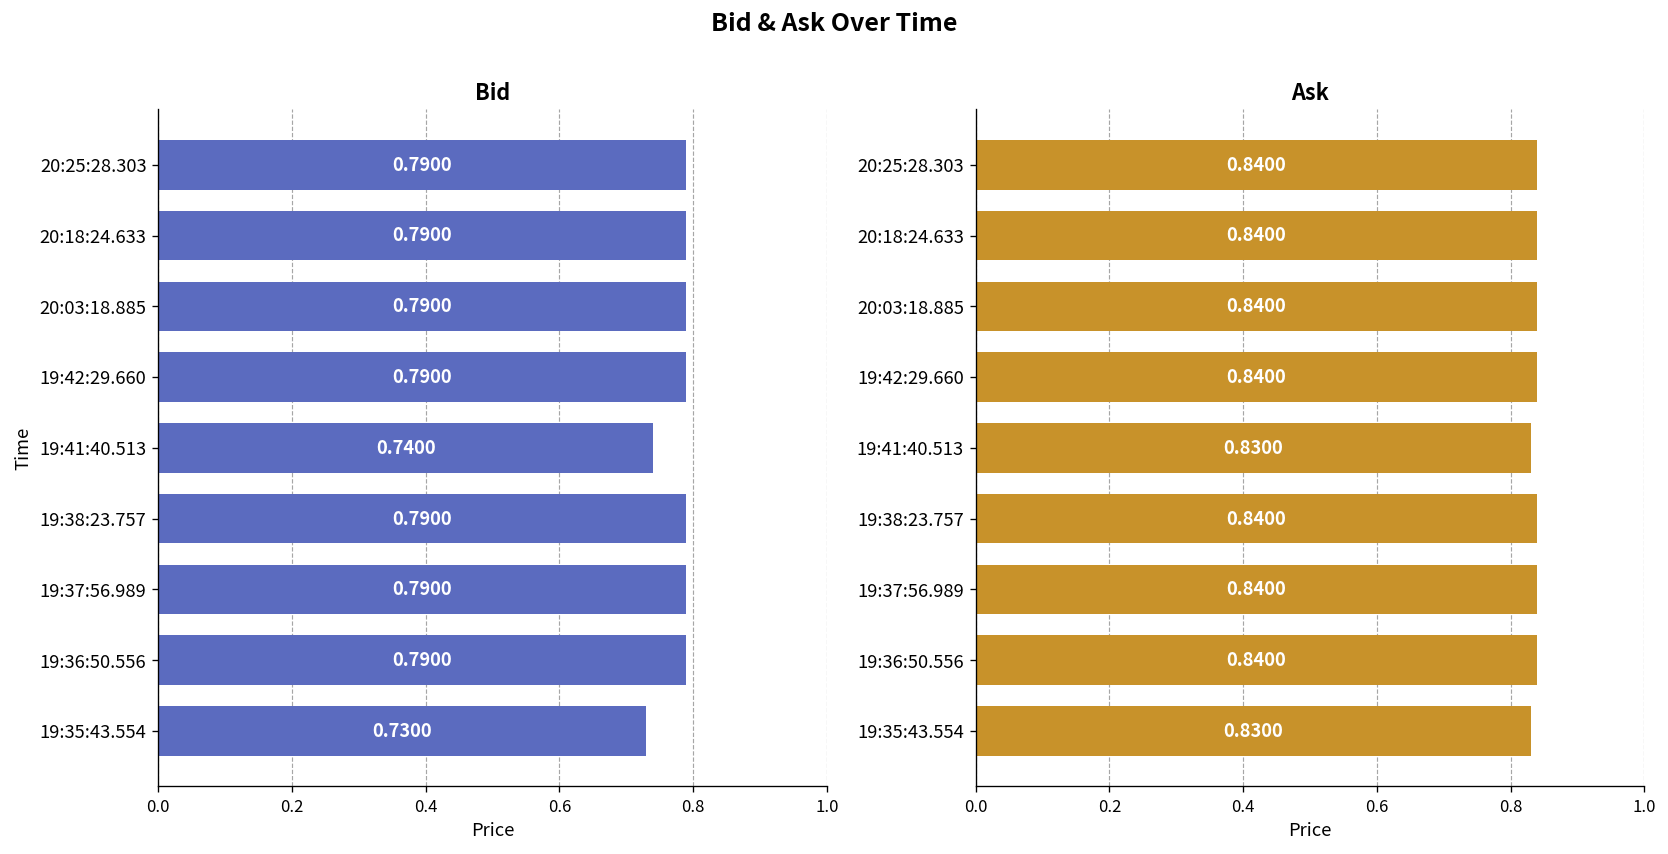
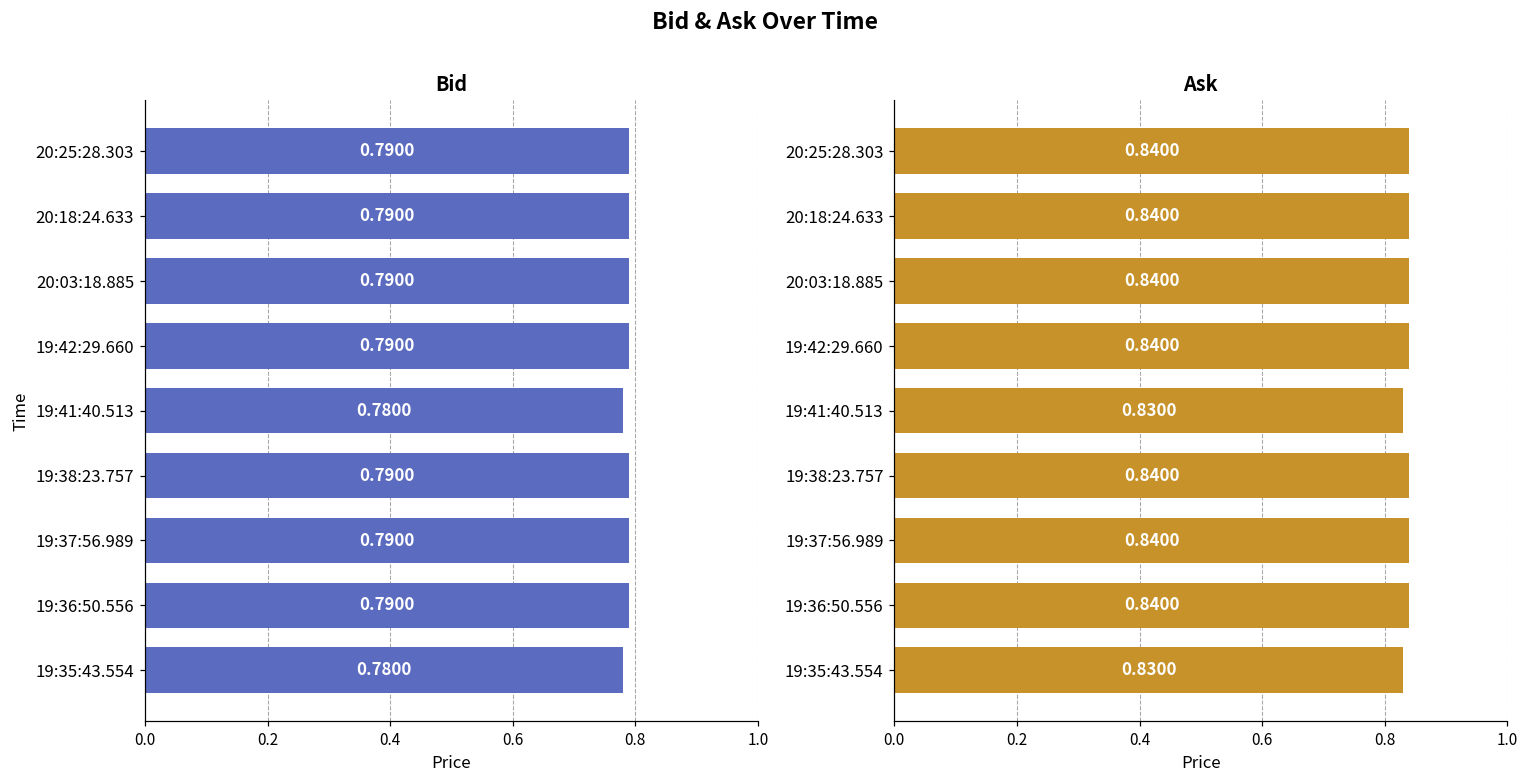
  {
    "Bid": {
      "20:25:28.303": 0.7900,
      "20:18:24.633": 0.7900,
      "20:03:18.885": 0.7900,
      "19:42:29.660": 0.7900,
-     "19:41:40.513": 0.7400,
+     "19:41:40.513": 0.7800,
      "19:38:23.757": 0.7900,
      "19:37:56.989": 0.7900,
      "19:36:50.556": 0.7900,
-     "19:35:43.554": 0.7300
+     "19:35:43.554": 0.7800
    },
    "Ask": {
      "20:25:28.303": 0.8400,
      "20:18:24.633": 0.8400,
      "20:03:18.885": 0.8400,
      "19:42:29.660": 0.8400,
      "19:41:40.513": 0.8300,
      "19:38:23.757": 0.8400,
      "19:37:56.989": 0.8400,
      "19:36:50.556": 0.8400,
      "19:35:43.554": 0.8300
    }
  }
